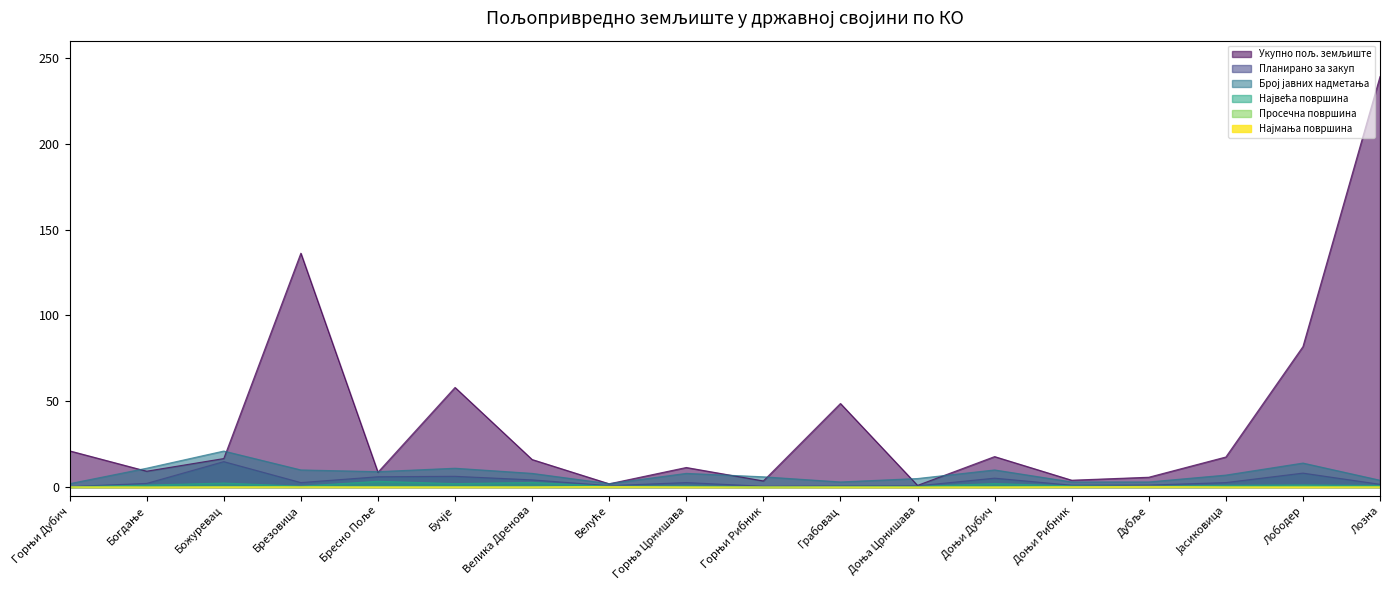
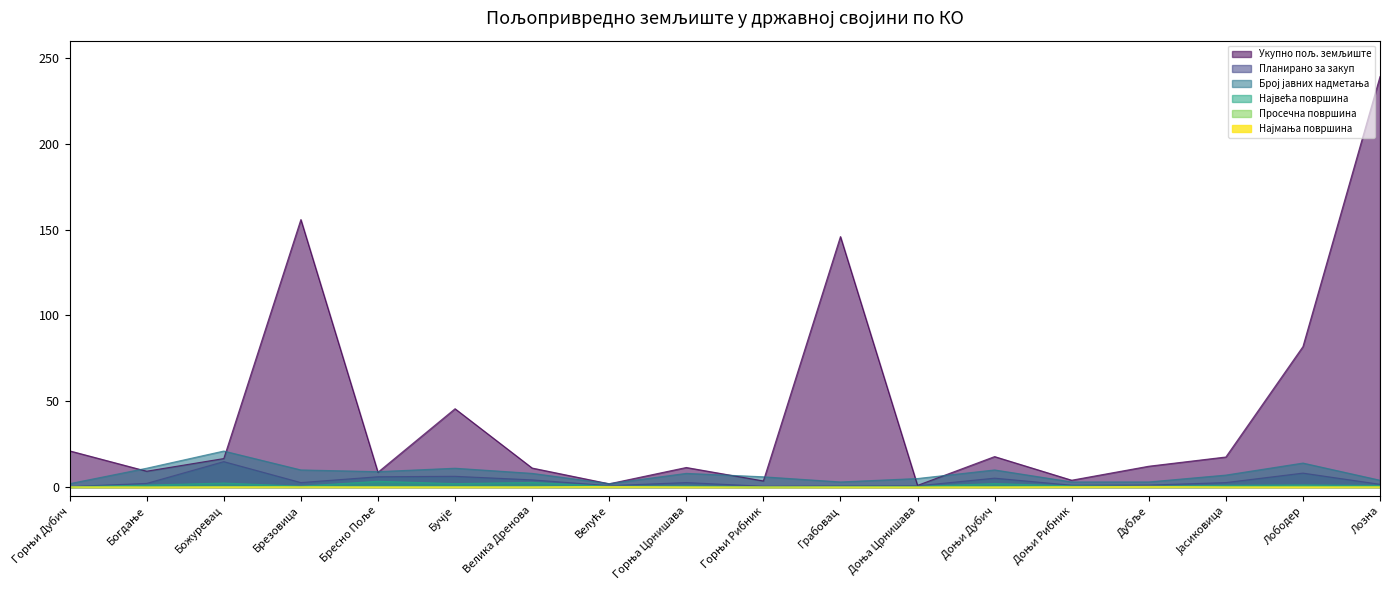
  {
    "Укупно пољ. земљиште": {
      "Горњи Дубич": 21,
      "Богдање": 9,
      "Божуревац": 17,
-     "Брезовица": 136,
-     "Бучје": 58,
-     "Велика Дренова": 16,
+     "Брезовица": 156,
+     "Бучје": 46,
+     "Велика Дренова": 11,
      "Горња Црнишава": 11,
      "Горњи Рибник": 4,
-     "Грабовац": 49,
+     "Грабовац": 146,
      "Доњи Дубич": 18,
-     "Дубље": 6,
+     "Дубље": 12,
      "Јасиковица": 18,
      "Лободер": 82,
      "Лозна": 239
    }
  }
